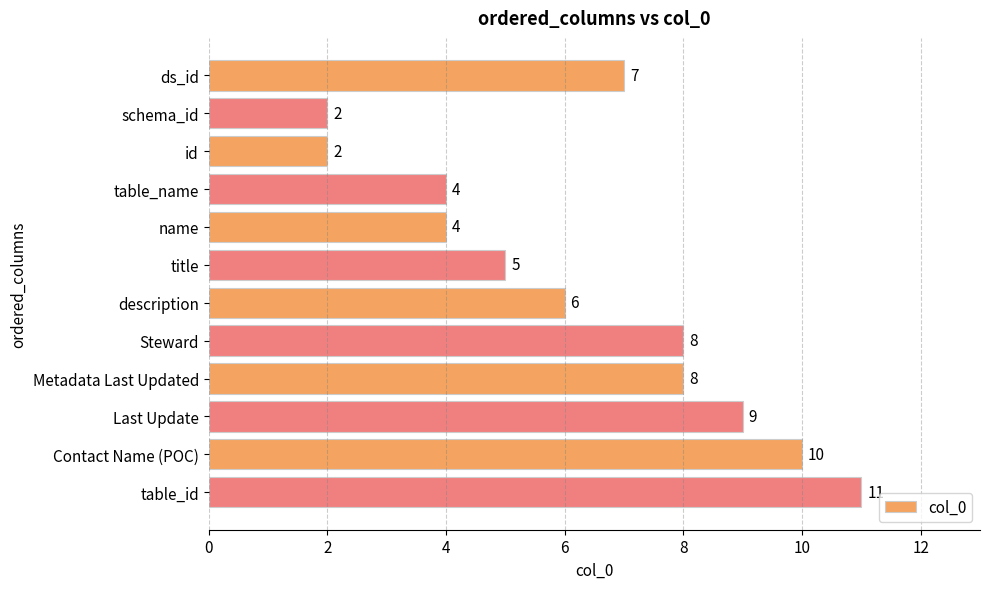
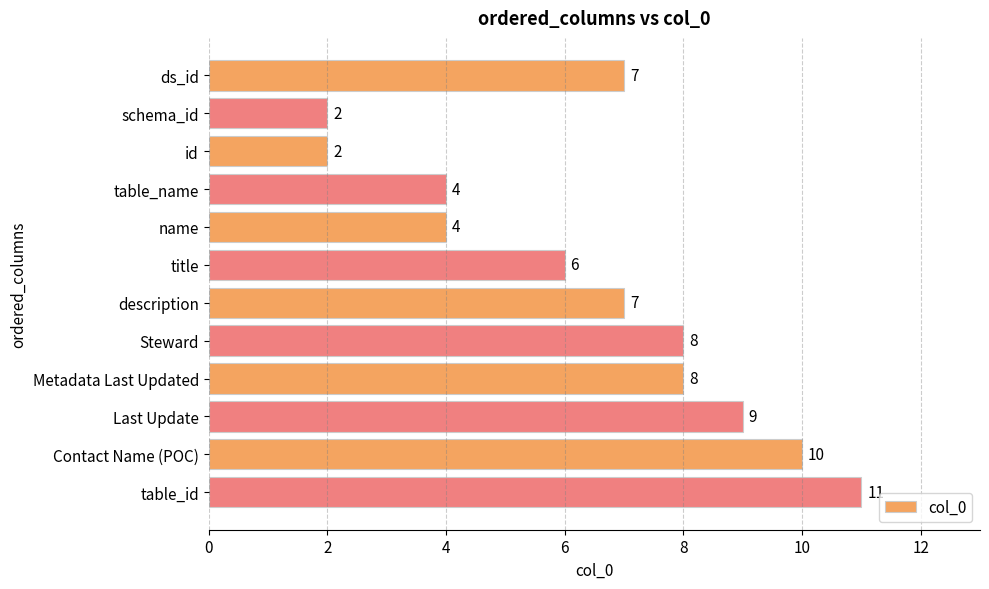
  {
    "ds_id": 7,
    "schema_id": 2,
    "id": 2,
    "table_name": 4,
    "name": 4,
-   "title": 5,
-   "description": 6,
+   "title": 6,
+   "description": 7,
    "Steward": 8,
    "Metadata Last Updated": 8,
    "Last Update": 9,
    "Contact Name (POC)": 10
  }
